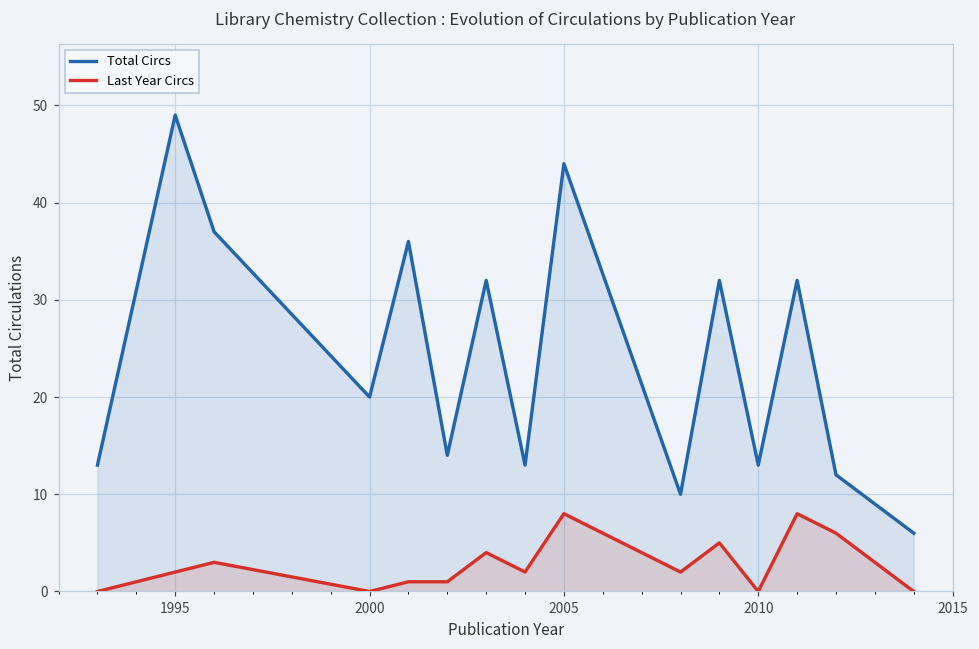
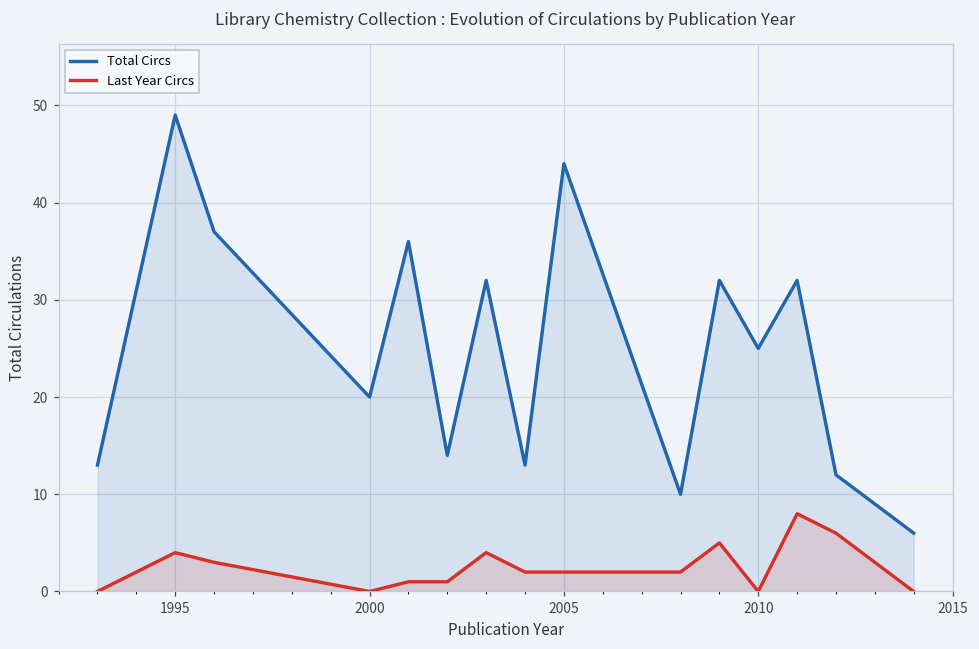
  {
    "Total Circs": {
      "1995": 49,
      "2000": 20,
      "2005": 44,
-     "2010": 13
+     "2010": 25
    },
    "Last Year Circs": {
-     "1995": 2,
+     "1995": 4,
      "2000": 0,
-     "2005": 8,
+     "2005": 2,
      "2010": 0
    }
  }
